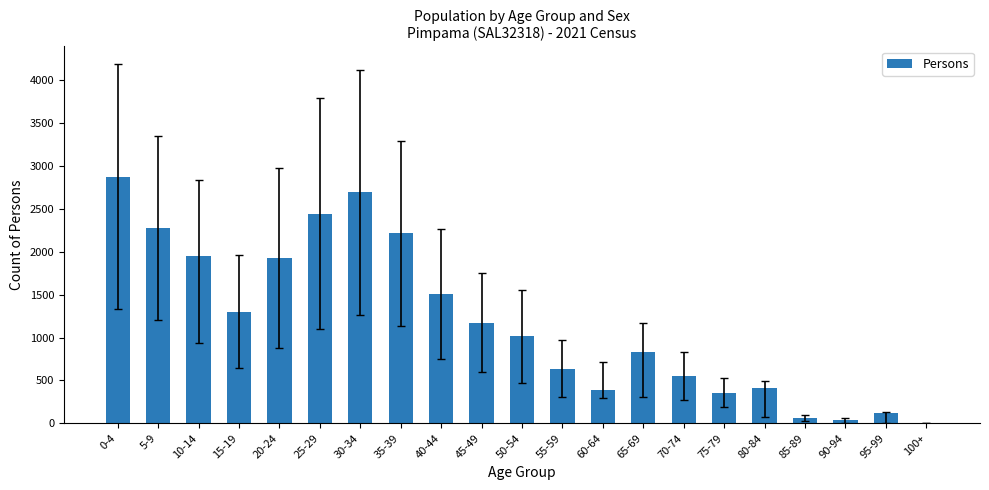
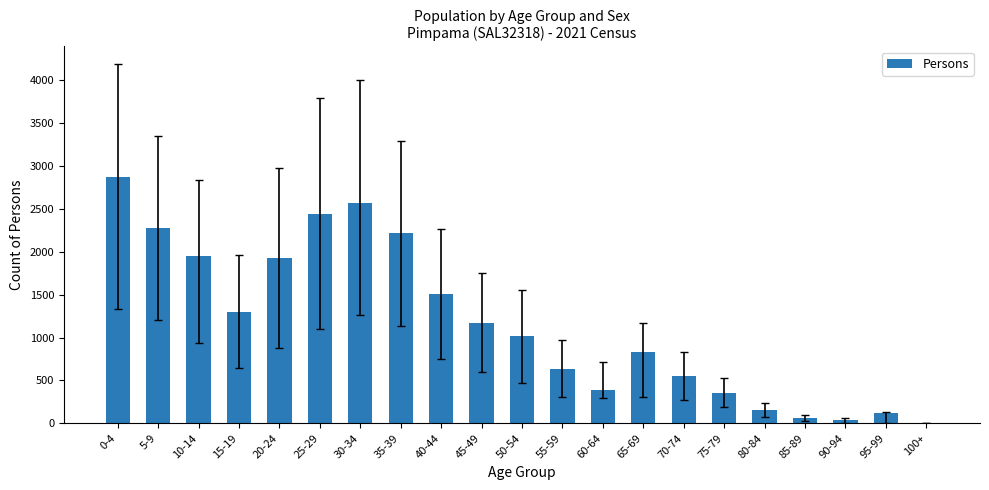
  {
    "Persons": {
      "0-4": 2900,
      "5-9": 2300,
      "10-14": 1900,
      "15-19": 1300,
      "20-24": 1900,
      "25-29": 2400,
-     "30-34": 2700,
+     "30-34": 2600,
      "35-39": 2200,
      "40-44": 1500,
      "45-49": 1200,
      "50-54": 1000,
      "55-59": 600,
      "60-64": 400,
      "65-69": 800,
      "70-74": 600,
      "75-79": 400,
-     "80-84": 400,
+     "80-84": 200,
      "85-89": 100,
      "90-94": 0,
      "95-99": 100,
      "100+": 0
    }
  }
